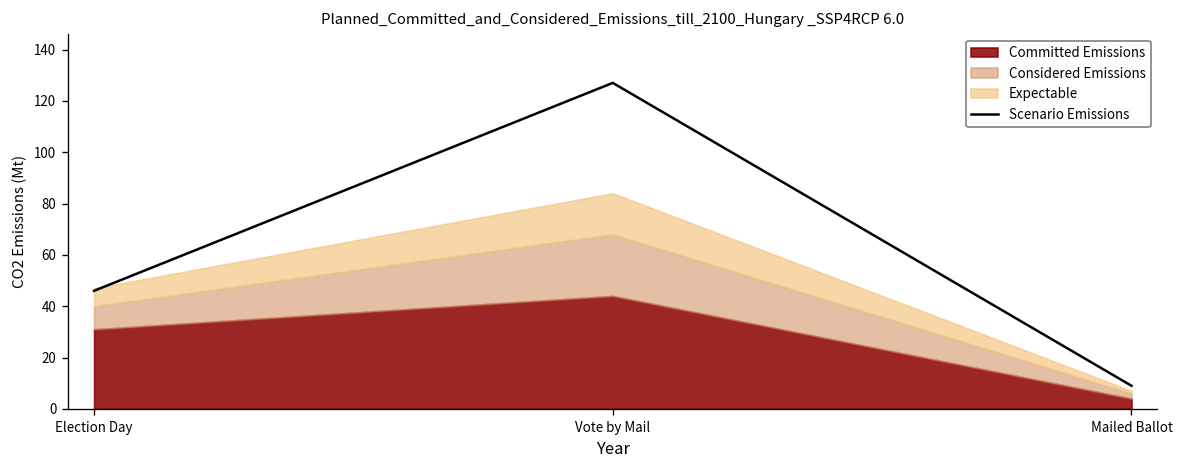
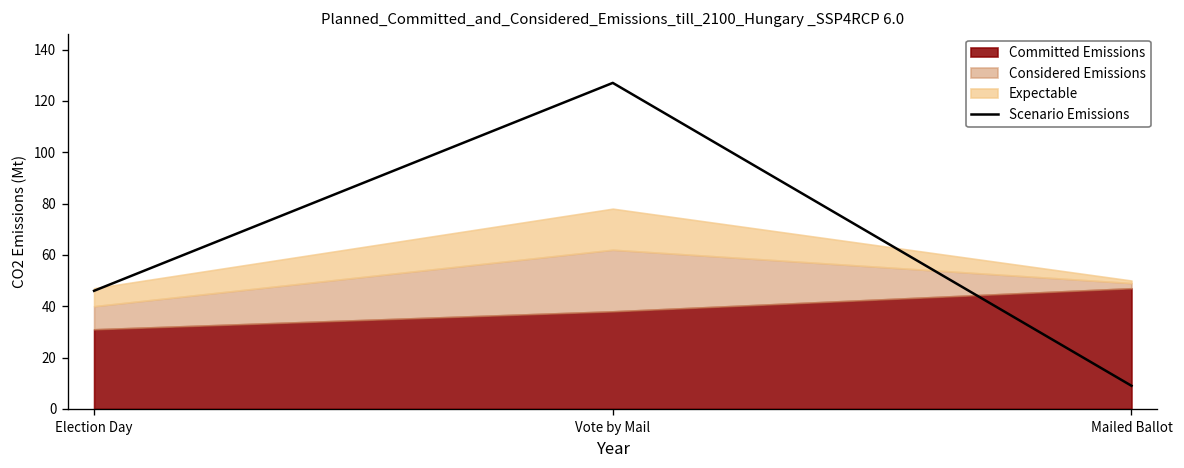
  {
    "Committed Emissions": {
      "Election Day": 31,
-     "Vote by Mail": 44,
-     "Mailed Ballot": 4
+     "Vote by Mail": 38,
+     "Mailed Ballot": 47
    },
    "Scenario Emissions": {
      "Vote by Mail": 127,
      "Mailed Ballot": 9
    }
  }
